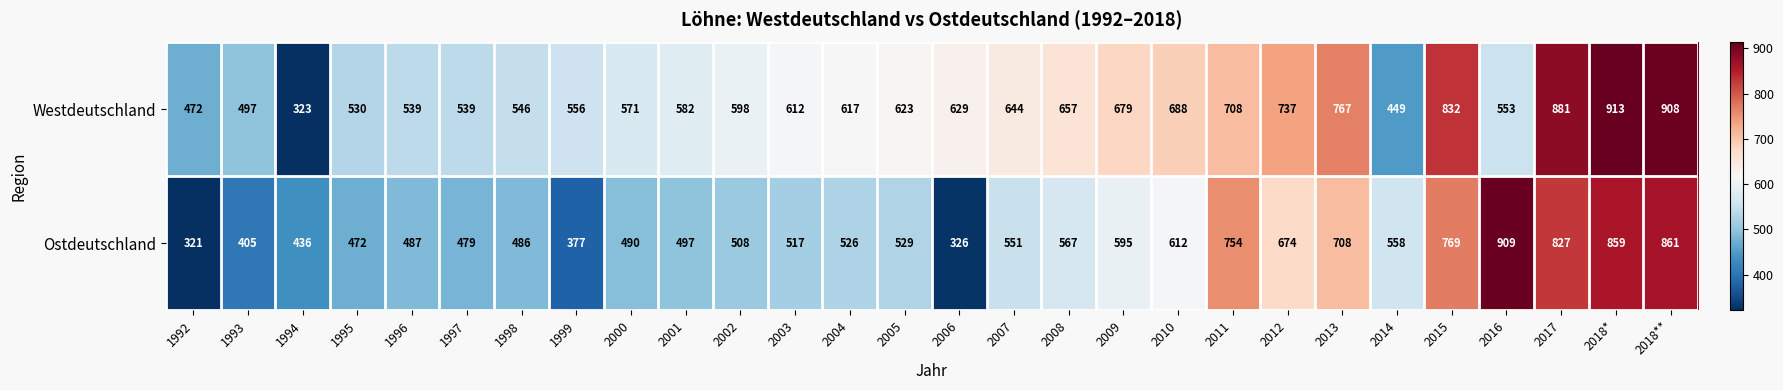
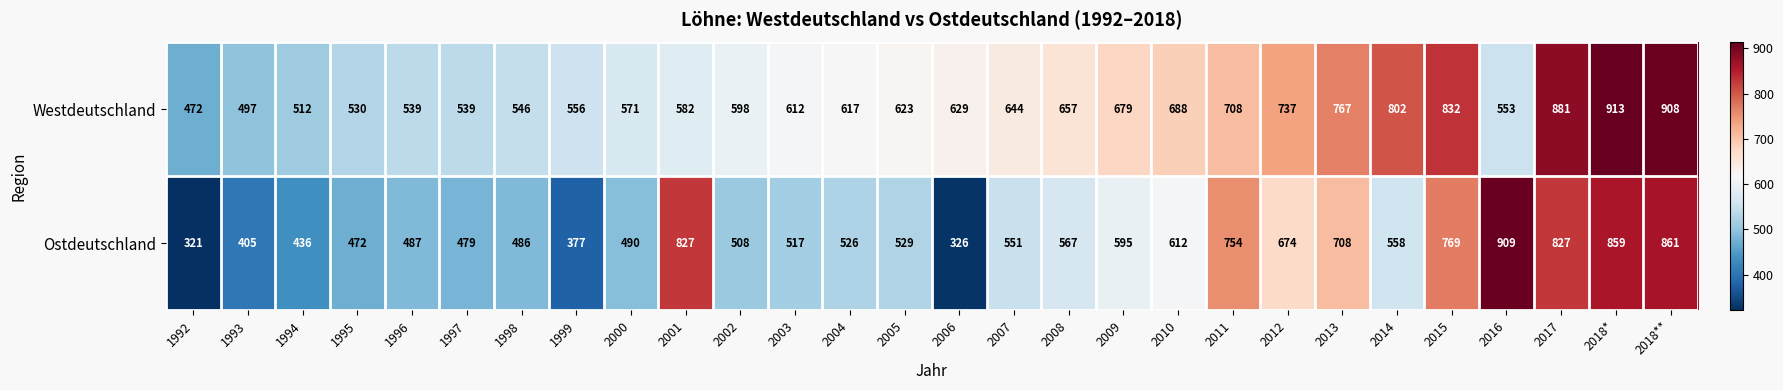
  {
    "Westdeutschland": {
      "1992": 472,
      "1993": 497,
-     "1994": 323,
+     "1994": 512,
      "1995": 530,
      "1996": 539,
      "1997": 539,
      "1998": 546,
      "1999": 556,
      "2000": 571,
      "2001": 582,
      "2002": 598,
      "2003": 612,
      "2004": 617,
      "2005": 623,
      "2006": 629,
      "2007": 644,
      "2008": 657,
      "2009": 679,
      "2010": 688,
      "2011": 708,
      "2012": 737,
      "2013": 767,
-     "2014": 449,
+     "2014": 802,
      "2015": 832,
      "2016": 553,
      "2017": 881,
      "2018*": 913,
      "2018**": 908
    },
    "Ostdeutschland": {
      "1992": 321,
      "1993": 405,
      "1994": 436,
      "1995": 472,
      "1996": 487,
      "1997": 479,
      "1998": 486,
      "1999": 377,
      "2000": 490,
-     "2001": 497,
+     "2001": 827,
      "2002": 508,
      "2003": 517,
      "2004": 526,
      "2005": 529,
      "2006": 326,
      "2007": 551,
      "2008": 567,
      "2009": 595,
      "2010": 612,
      "2011": 754,
      "2012": 674,
      "2013": 708,
      "2014": 558,
      "2015": 769,
      "2016": 909,
      "2017": 827,
      "2018*": 859,
      "2018**": 861
    }
  }
